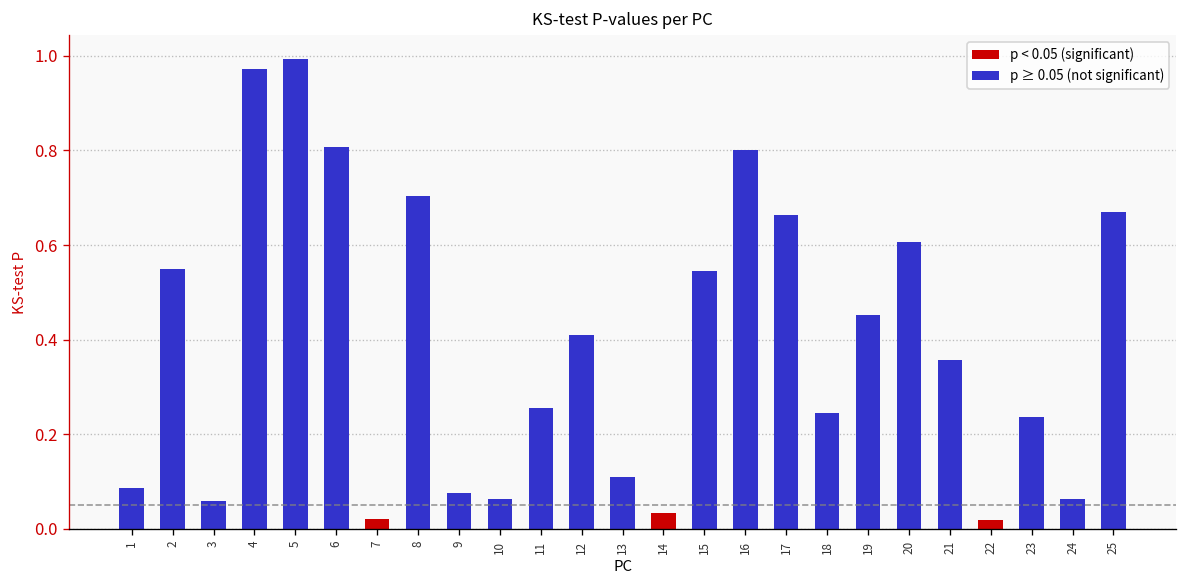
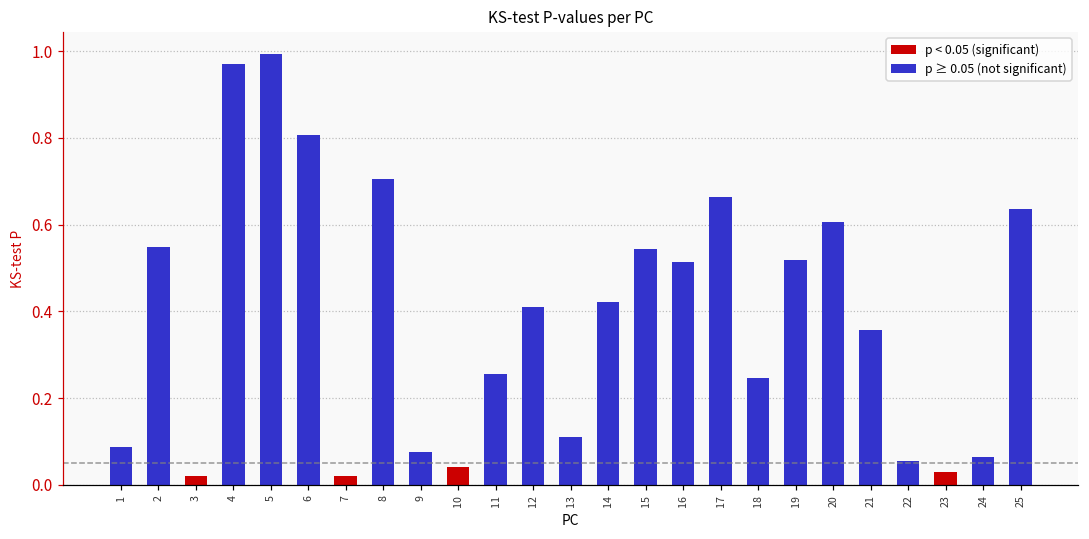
  {
    "1": 0.09,
    "2": 0.55,
-   "3": 0.06,
+   "3": 0.02,
    "4": 0.97,
    "5": 0.99,
    "6": 0.81,
    "7": 0.02,
    "8": 0.70,
    "9": 0.08,
-   "10": 0.06,
+   "10": 0.04,
    "11": 0.26,
    "12": 0.41,
    "13": 0.11,
-   "14": 0.03,
+   "14": 0.42,
    "15": 0.54,
-   "16": 0.80,
+   "16": 0.51,
    "17": 0.66,
    "18": 0.25,
-   "19": 0.45,
+   "19": 0.52,
    "20": 0.61,
    "21": 0.36,
-   "22": 0.02,
-   "23": 0.24,
+   "22": 0.05,
+   "23": 0.03,
    "24": 0.06,
-   "25": 0.67
+   "25": 0.64
  }
